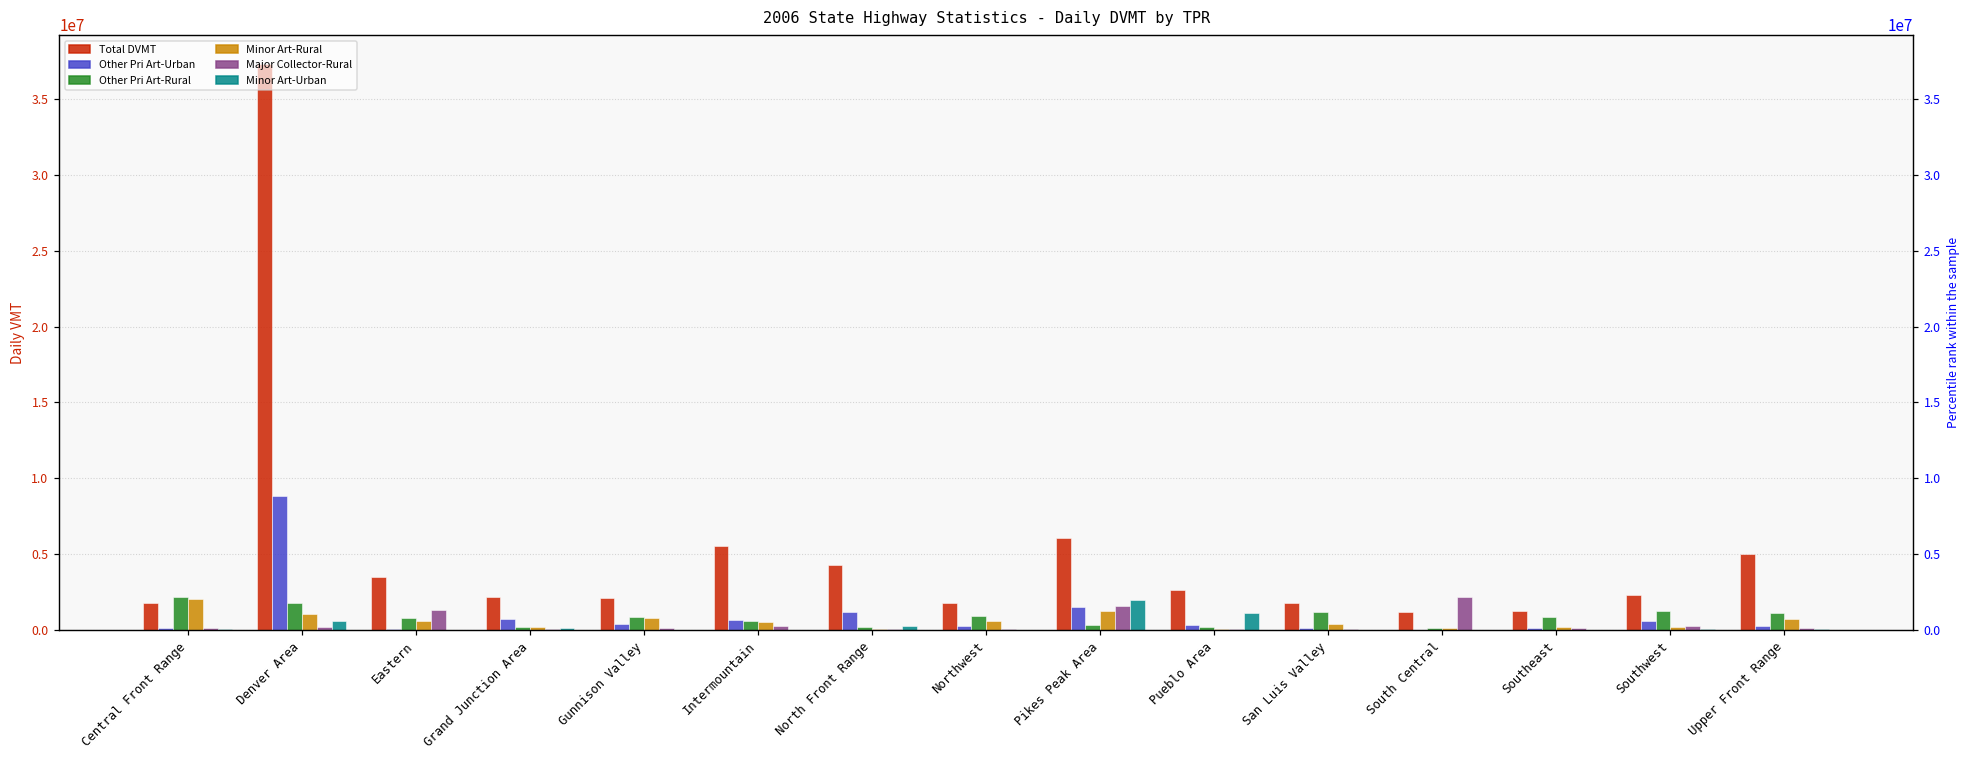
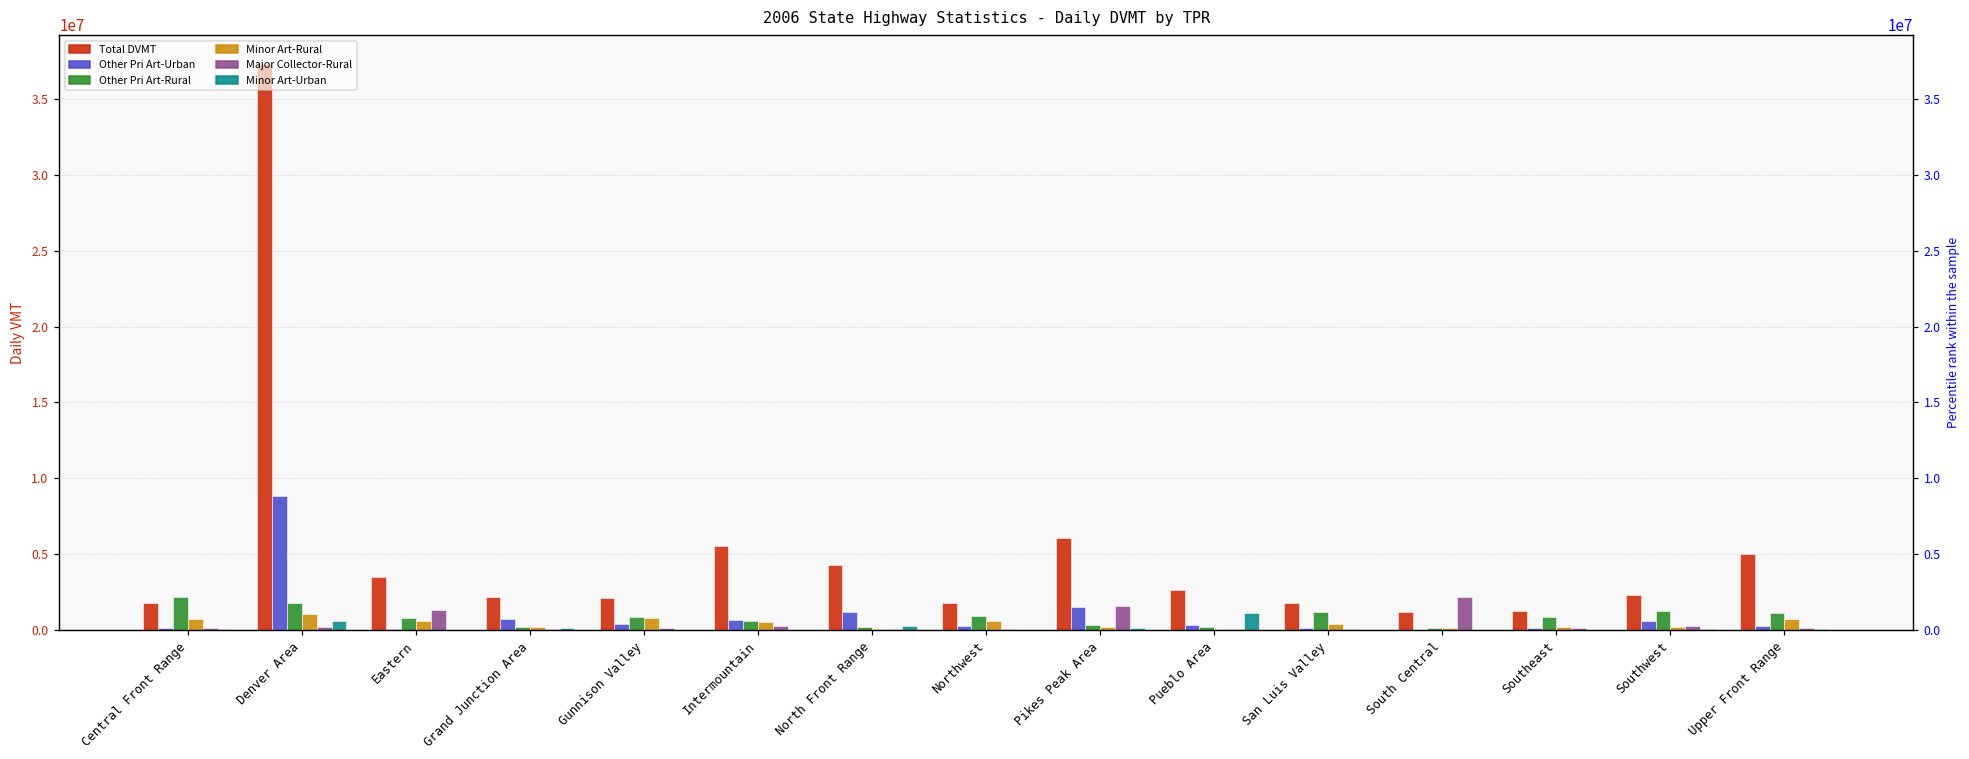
  {
    "Total DVMT": {
      "Central Front Range": 1800000,
      "Eastern": 3500000,
      "Grand Junction Area": 2200000,
      "Gunnison Valley": 2100000,
      "Intermountain": 5500000,
      "North Front Range": 4300000,
      "Northwest": 1700000,
      "Pikes Peak Area": 6100000,
      "Pueblo Area": 2600000,
      "San Luis Valley": 1700000,
      "South Central": 1100000,
      "Southeast": 1300000,
      "Southwest": 2300000,
      "Upper Front Range": 5000000
    },
    "Other Pri Art-Urban": {
      "Denver Area": 8800000,
      "Grand Junction Area": 700000,
      "Gunnison Valley": 400000,
      "Intermountain": 600000,
      "North Front Range": 1200000,
      "Northwest": 200000,
      "Pikes Peak Area": 1500000,
      "Pueblo Area": 300000,
      "Southwest": 600000,
      "Upper Front Range": 300000
    },
    "Other Pri Art-Rural": {
      "Central Front Range": 2100000,
      "Denver Area": 1800000,
      "Eastern": 700000,
      "Gunnison Valley": 800000,
      "Intermountain": 600000,
      "North Front Range": 200000,
      "Northwest": 900000,
      "Pikes Peak Area": 300000,
      "San Luis Valley": 1200000,
      "Southeast": 800000,
      "Southwest": 1300000,
      "Upper Front Range": 1100000
    },
    "Minor Art-Rural": {
-     "Central Front Range": 2000000,
+     "Central Front Range": 700000,
      "Denver Area": 1100000,
      "Eastern": 600000,
      "Gunnison Valley": 800000,
      "Intermountain": 500000,
      "Northwest": 600000,
-     "Pikes Peak Area": 1200000,
+     "Pikes Peak Area": 200000,
      "San Luis Valley": 400000,
      "Southeast": 200000,
      "Southwest": 200000,
      "Upper Front Range": 700000
    },
    "Major Collector-Rural": {
      "Eastern": 1300000,
      "Intermountain": 300000,
      "Pikes Peak Area": 1600000,
      "South Central": 2200000,
      "Southwest": 200000
    },
    "Minor Art-Urban": {
      "Denver Area": 600000,
      "Intermountain": 0,
      "North Front Range": 200000,
      "Northwest": 0,
-     "Pikes Peak Area": 2000000,
+     "Pikes Peak Area": 100000,
      "Pueblo Area": 1100000,
      "San Luis Valley": 0
    }
  }
